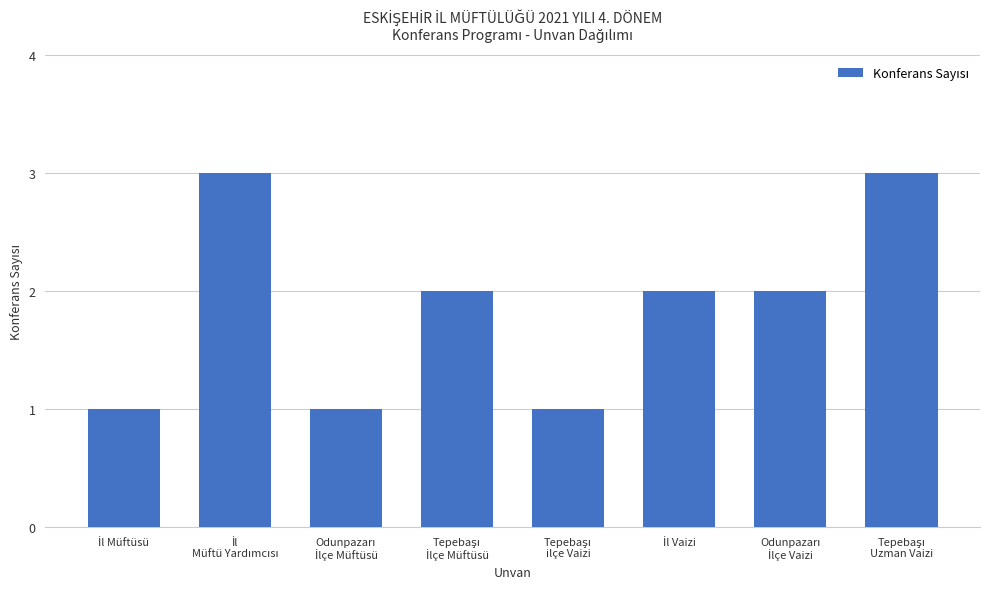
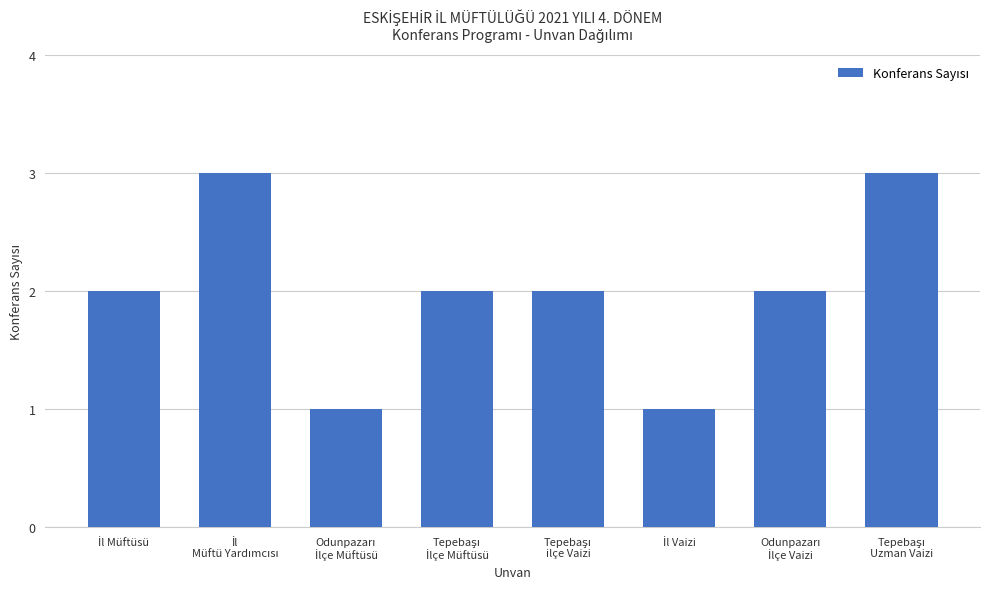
  {
-   "İl Müftüsü": 1,
+   "İl Müftüsü": 2,
    "İl Müftü Yardımcısı": 3,
    "Odunpazarı İlçe Müftüsü": 1,
    "Tepebaşı İlçe Müftüsü": 2,
-   "Tepebaşı ilçe Vaizi": 1,
-   "İl Vaizi": 2,
+   "Tepebaşı ilçe Vaizi": 2,
+   "İl Vaizi": 1,
    "Odunpazarı İlçe Vaizi": 2,
    "Tepebaşı Uzman Vaizi": 3
  }
